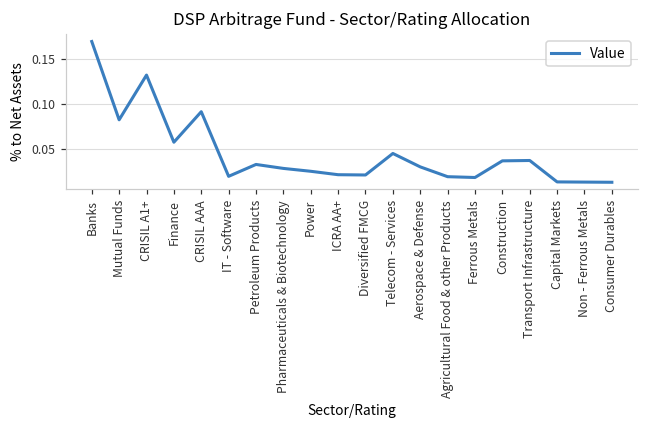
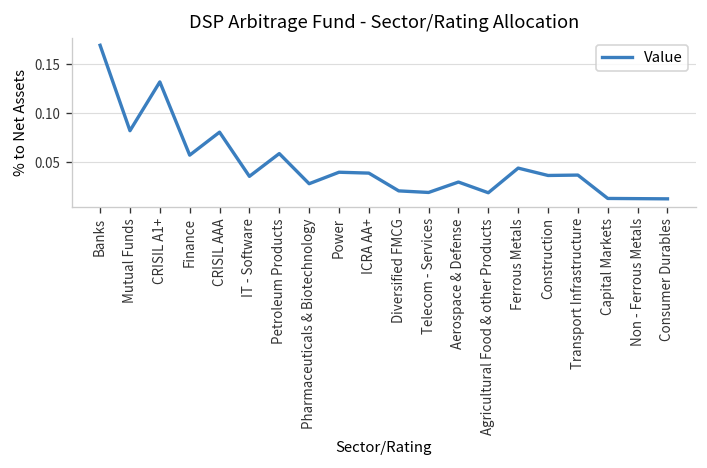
  {
    "Banks": 0.17,
    "Mutual Funds": 0.08,
    "CRISIL A1+": 0.13,
    "Finance": 0.06,
-   "CRISIL AAA": 0.09,
-   "IT - Software": 0.02,
-   "Petroleum Products": 0.03,
+   "CRISIL AAA": 0.08,
+   "IT - Software": 0.04,
+   "Petroleum Products": 0.06,
    "Pharmaceuticals & Biotechnology": 0.03,
-   "Power": 0.02,
-   "ICRA AA+": 0.02,
+   "Power": 0.04,
+   "ICRA AA+": 0.04,
    "Diversified FMCG": 0.02,
-   "Telecom - Services": 0.04,
+   "Telecom - Services": 0.02,
    "Aerospace & Defense": 0.03,
    "Agricultural Food & other Products": 0.02,
-   "Ferrous Metals": 0.02,
+   "Ferrous Metals": 0.04,
    "Construction": 0.04,
    "Transport Infrastructure": 0.04,
    "Capital Markets": 0.01,
    "Non - Ferrous Metals": 0.01,
    "Consumer Durables": 0.01
  }
